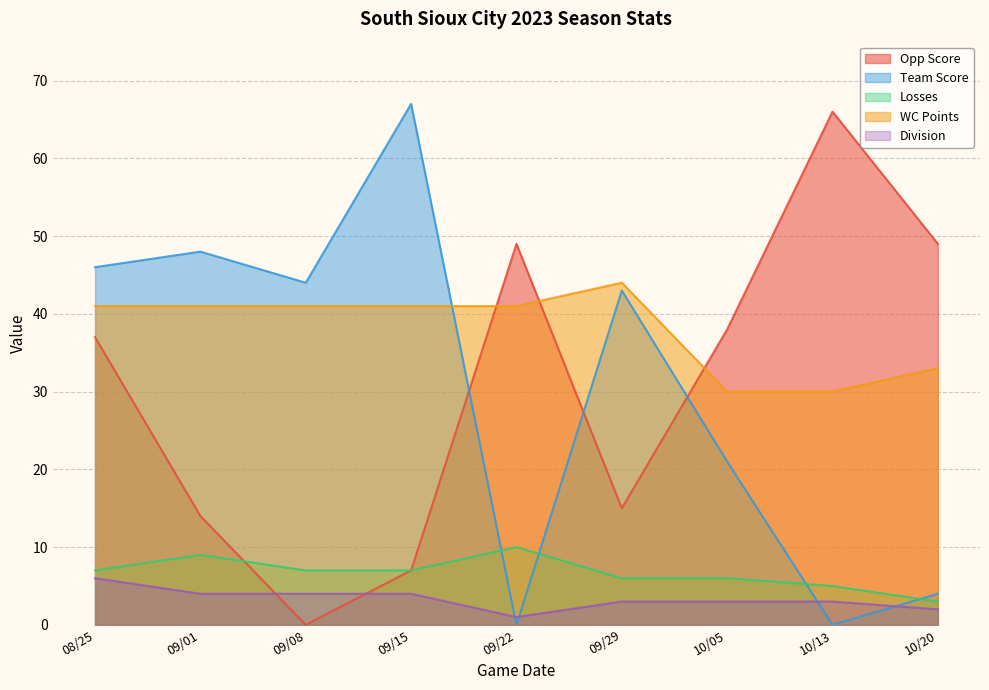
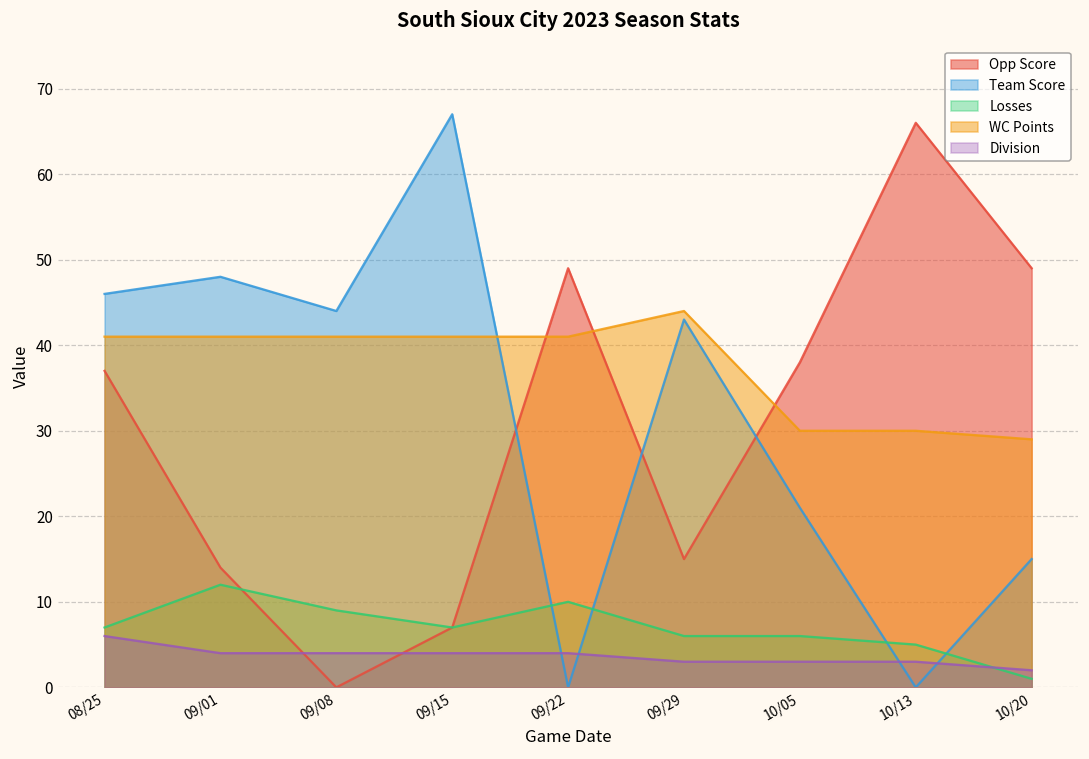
  {
    "Opp Score": {
      "08/25": 37,
      "09/01": 14,
      "09/08": 0,
      "09/22": 49,
      "09/29": 15,
      "10/05": 38,
      "10/13": 66,
      "10/20": 49
    },
    "Team Score": {
      "08/25": 46,
      "09/01": 48,
      "09/08": 44,
      "09/15": 67,
      "09/22": 0,
      "09/29": 43,
      "10/05": 21,
      "10/13": 0,
-     "10/20": 4
+     "10/20": 15
    },
    "Losses": {
      "08/25": 7,
-     "09/01": 9,
-     "09/08": 7,
+     "09/01": 12,
+     "09/08": 9,
      "09/22": 10,
      "09/29": 6,
      "10/05": 6,
      "10/13": 5,
-     "10/20": 3
+     "10/20": 1
    },
    "WC Points": {
      "08/25": 41,
      "09/01": 41,
      "09/08": 41,
      "09/15": 41,
      "09/22": 41,
      "09/29": 44,
      "10/05": 30,
      "10/13": 30,
-     "10/20": 33
+     "10/20": 29
    },
    "Division": {
      "08/25": 6,
      "09/01": 4,
      "09/08": 4,
      "09/15": 4,
-     "09/22": 1,
+     "09/22": 4,
      "09/29": 3,
      "10/05": 3,
      "10/13": 3,
      "10/20": 2
    }
  }
